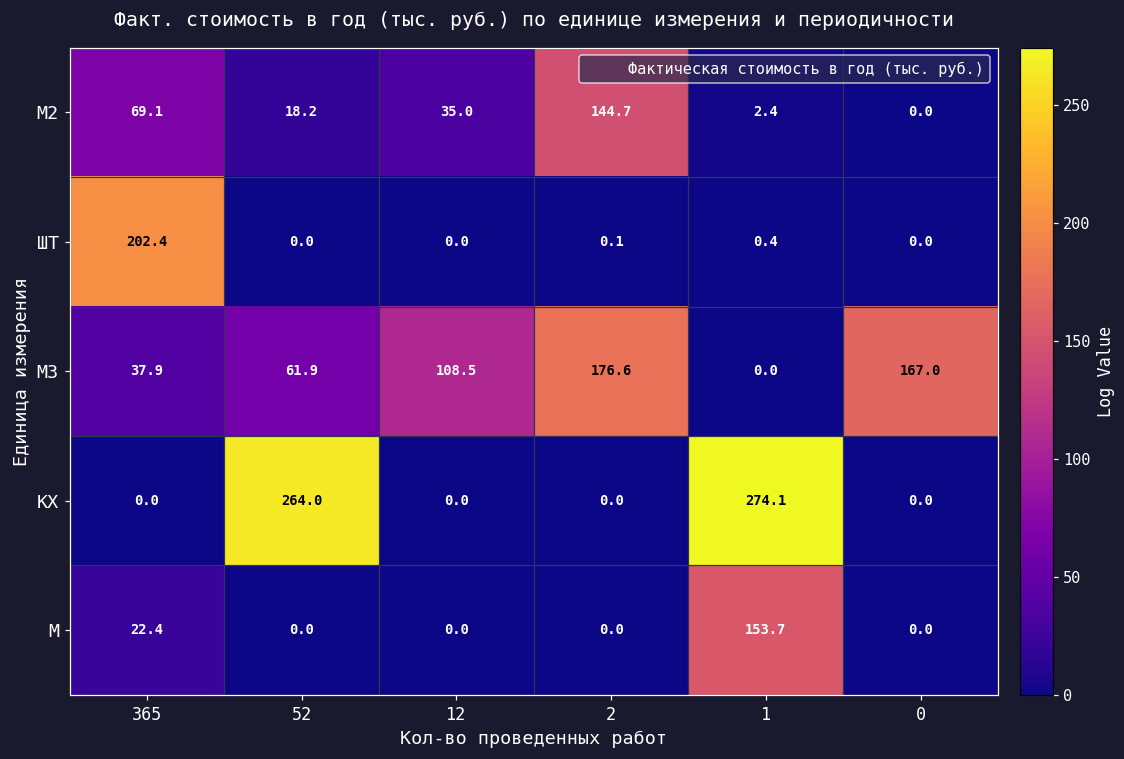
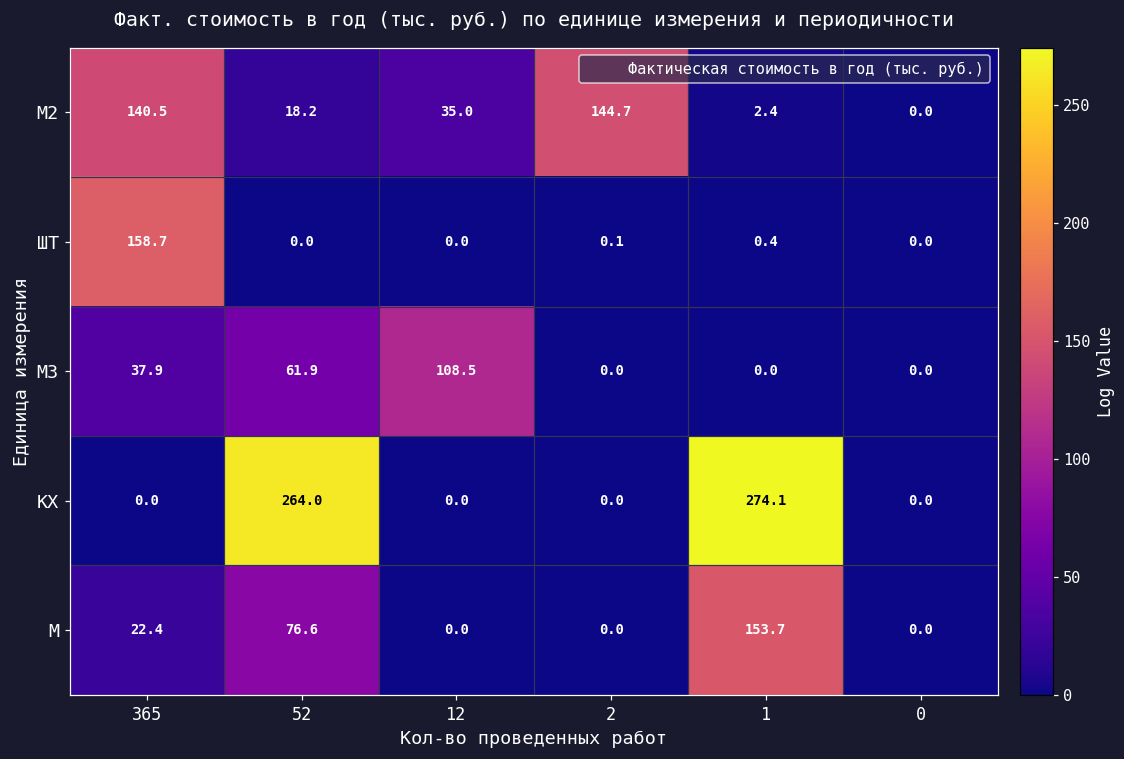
  {
    "М2": {
-     "365": 69.1,
+     "365": 140.5,
      "52": 18.2,
      "12": 35.0,
      "2": 144.7,
      "1": 2.4,
      "0": 0.0
    },
    "ШТ": {
-     "365": 202.4,
+     "365": 158.7,
      "52": 0.0,
      "12": 0.0,
      "2": 0.1,
      "1": 0.4,
      "0": 0.0
    },
    "М3": {
      "365": 37.9,
      "52": 61.9,
      "12": 108.5,
-     "2": 176.6,
+     "2": 0.0,
      "1": 0.0,
-     "0": 167.0
+     "0": 0.0
    },
    "КХ": {
      "365": 0.0,
      "52": 264.0,
      "12": 0.0,
      "2": 0.0,
      "1": 274.1,
      "0": 0.0
    },
    "М": {
      "365": 22.4,
-     "52": 0.0,
+     "52": 76.6,
      "12": 0.0,
      "2": 0.0,
      "1": 153.7,
      "0": 0.0
    }
  }
